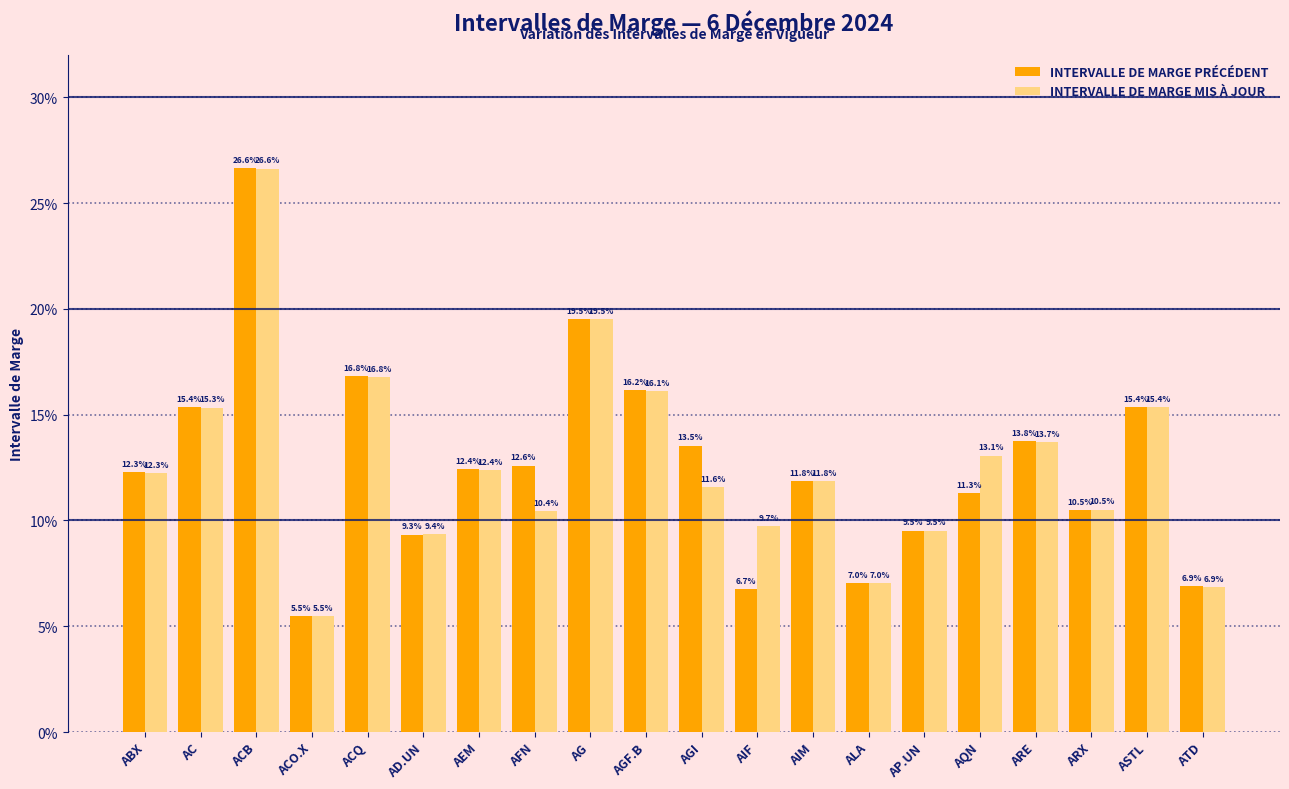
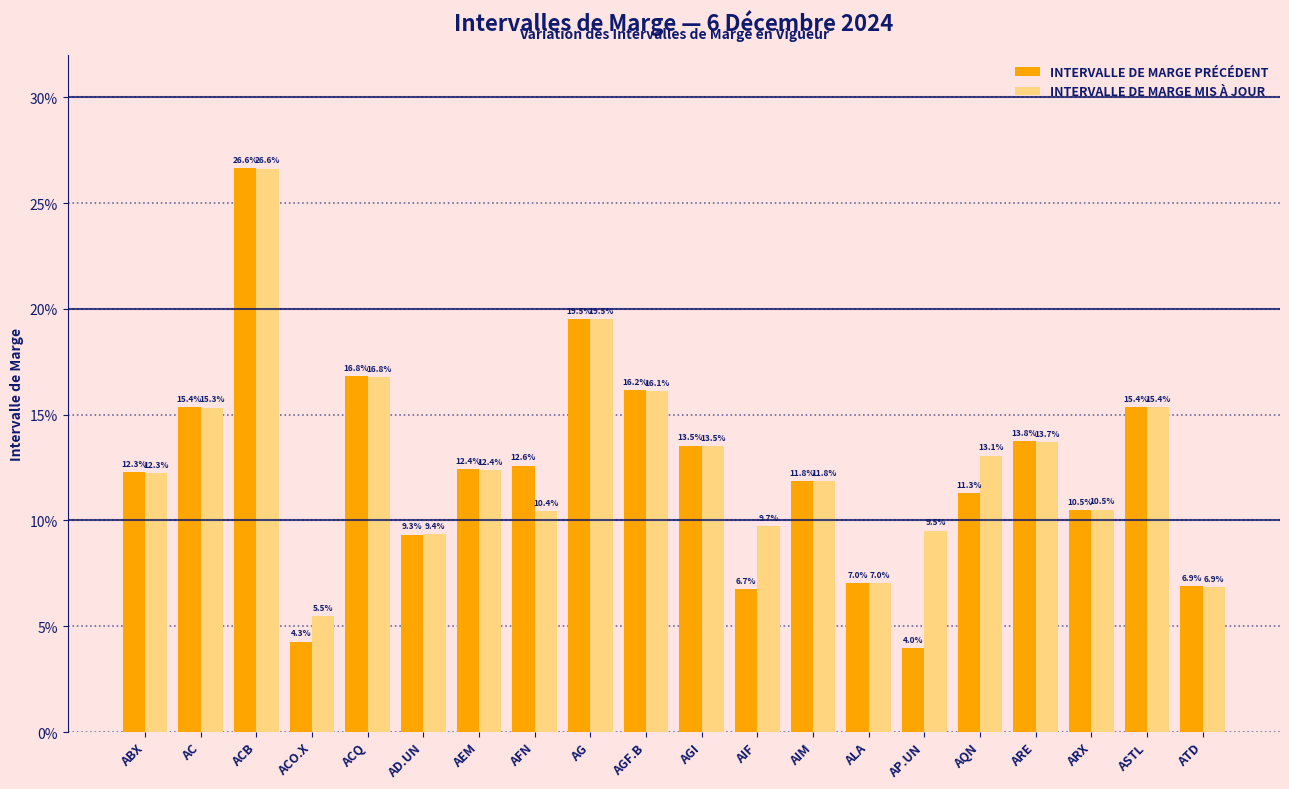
  {
    "INTERVALLE DE MARGE PRÉCÉDENT": {
      "ABX": "12.3%",
      "AC": "15.4%",
      "ACB": "26.6%",
-     "ACO.X": "5.5%",
+     "ACO.X": "4.3%",
      "ACQ": "16.8%",
      "AD.UN": "9.3%",
      "AEM": "12.4%",
      "AFN": "12.6%",
      "AG": "19.5%",
      "AGF.B": "16.2%",
      "AGI": "13.5%",
      "AIF": "6.7%",
      "AIM": "11.8%",
      "ALA": "7.0%",
-     "AP.UN": "9.5%",
+     "AP.UN": "4.0%",
      "AQN": "11.3%",
      "ARE": "13.8%",
      "ARX": "10.5%",
      "ASTL": "15.4%",
      "ATD": "6.9%"
    },
    "INTERVALLE DE MARGE MIS À JOUR": {
      "ABX": "12.3%",
      "AC": "15.3%",
      "ACB": "26.6%",
      "ACO.X": "5.5%",
      "ACQ": "16.8%",
      "AD.UN": "9.4%",
      "AEM": "12.4%",
      "AFN": "10.4%",
      "AG": "19.5%",
      "AGF.B": "16.1%",
-     "AGI": "11.6%",
+     "AGI": "13.5%",
      "AIF": "9.7%",
      "AIM": "11.8%",
      "ALA": "7.0%",
      "AP.UN": "9.5%",
      "AQN": "13.1%",
      "ARE": "13.7%",
      "ARX": "10.5%",
      "ASTL": "15.4%",
      "ATD": "6.9%"
    }
  }
